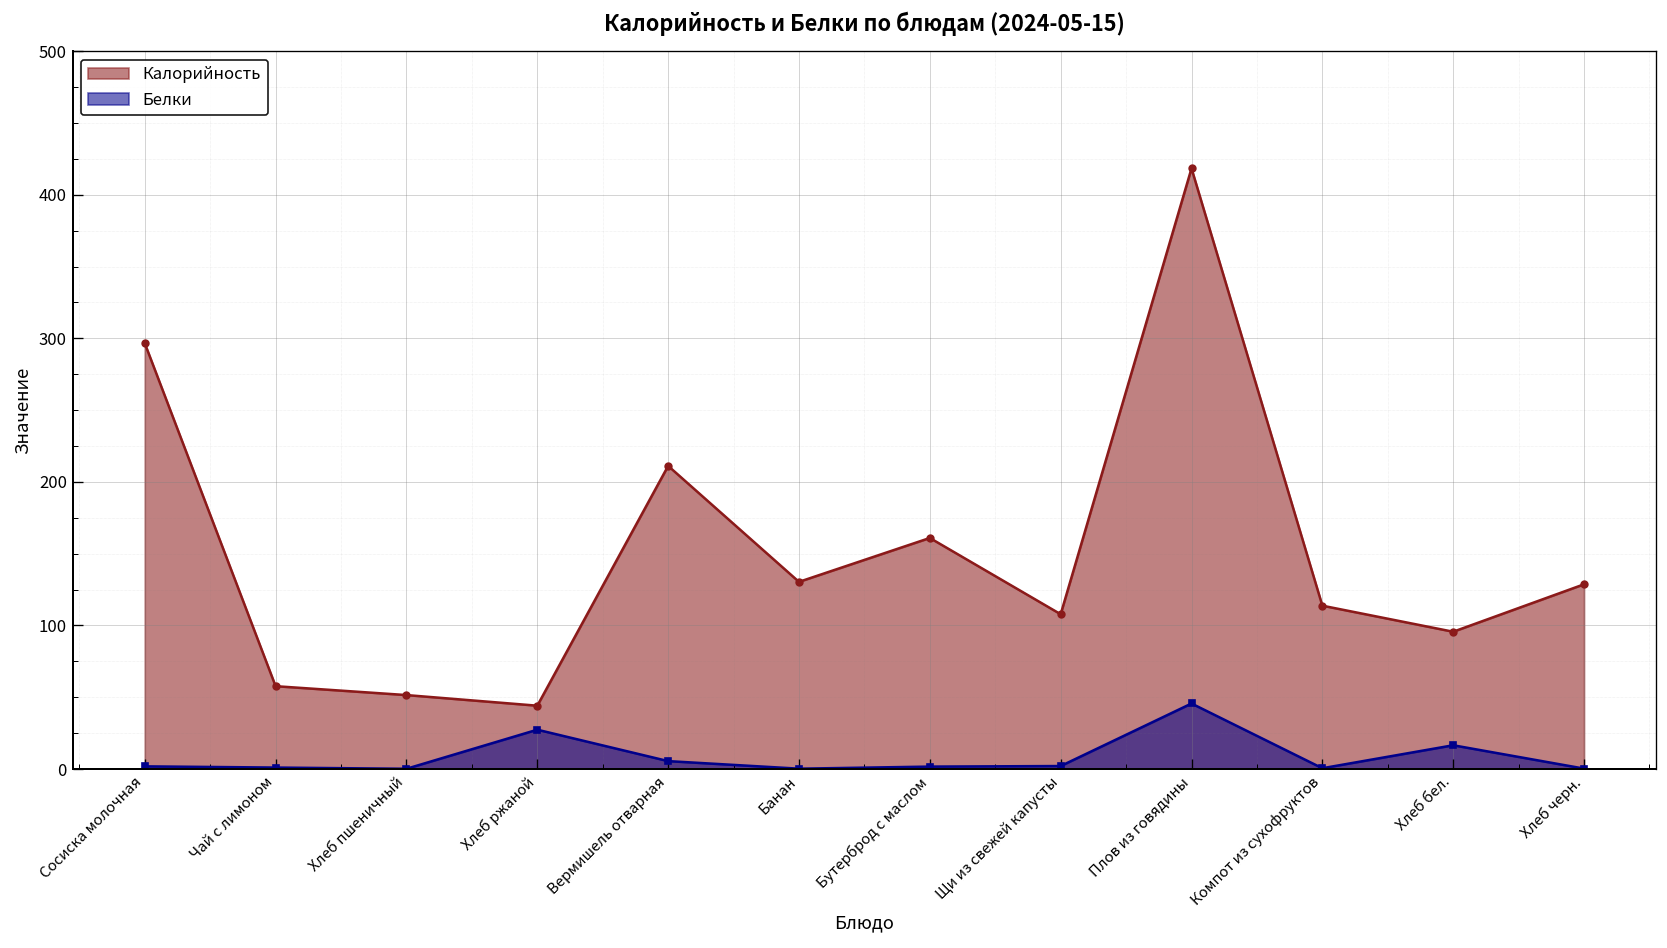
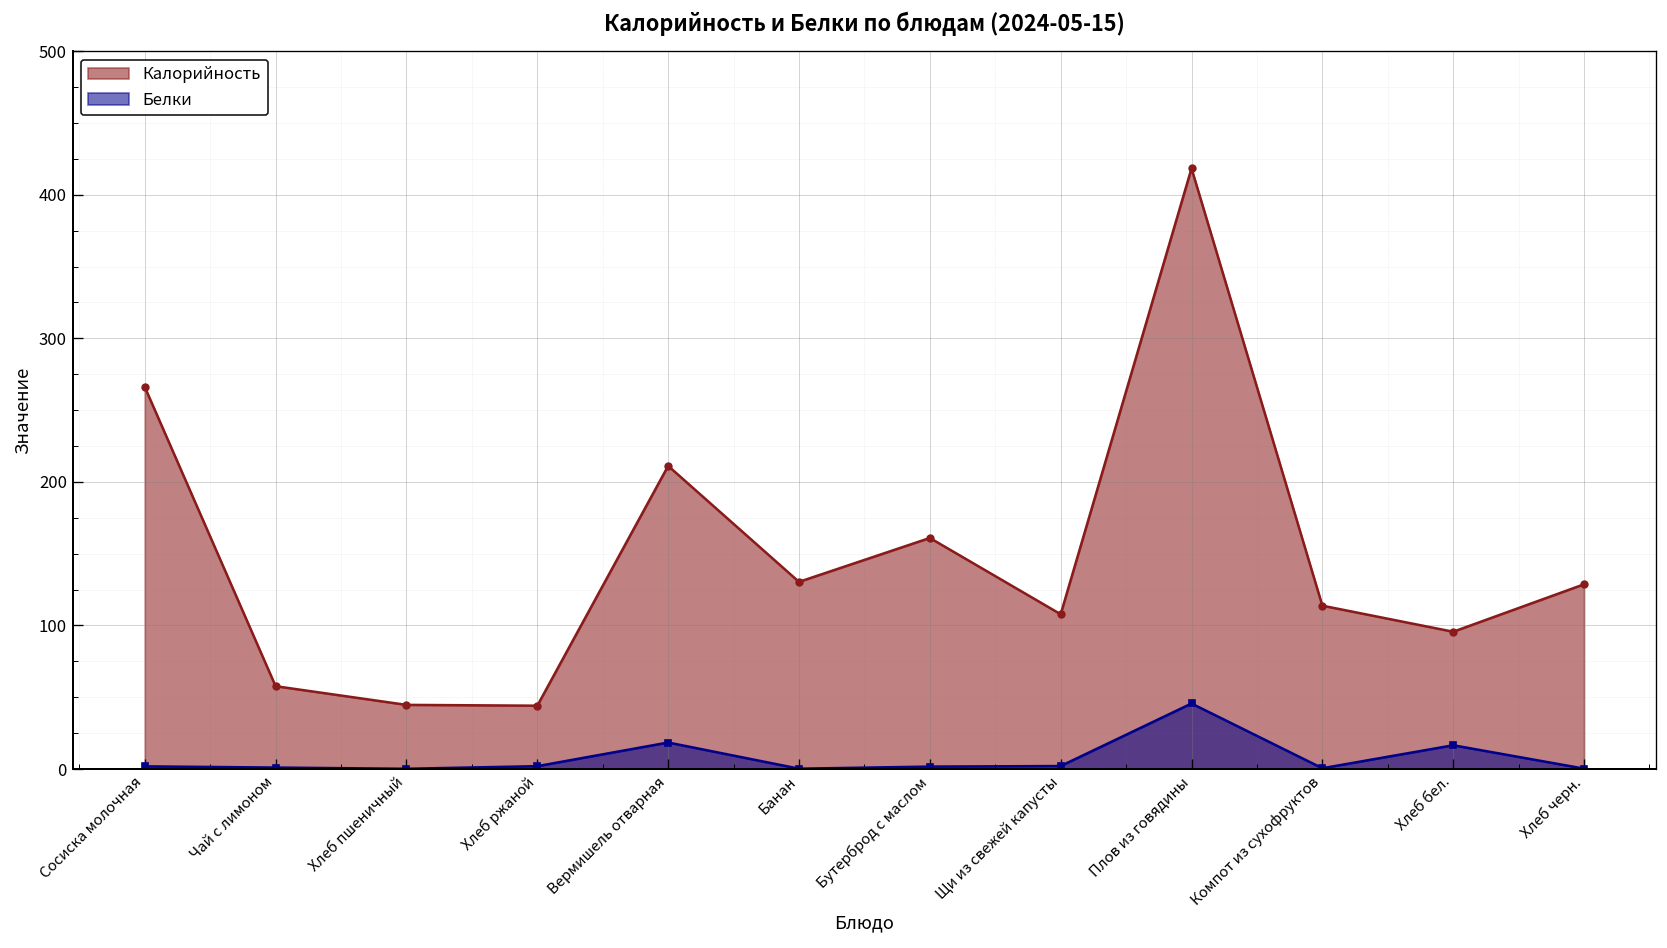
  {
    "Калорийность": {
-     "Сосиска молочная": 297,
+     "Сосиска молочная": 266,
      "Чай с лимоном": 58,
-     "Хлеб пшеничный": 52,
+     "Хлеб пшеничный": 45,
      "Хлеб ржаной": 44,
      "Вермишель отварная": 211,
      "Банан": 130,
      "Бутерброд с маслом": 161,
      "Щи из свежей капусты": 108,
      "Плов из говядины": 418,
      "Компот из сухофруктов": 114,
      "Хлеб бел.": 96,
      "Хлеб черн.": 129
    },
    "Белки": {
      "Сосиска молочная": 2,
      "Чай с лимоном": 1,
      "Хлеб пшеничный": 0,
-     "Хлеб ржаной": 27,
-     "Вермишель отварная": 6,
+     "Хлеб ржаной": 2,
+     "Вермишель отварная": 18,
      "Банан": 0,
      "Бутерброд с маслом": 2,
      "Щи из свежей капусты": 2,
      "Плов из говядины": 46,
      "Компот из сухофруктов": 1,
      "Хлеб бел.": 17,
      "Хлеб черн.": 0
    }
  }
